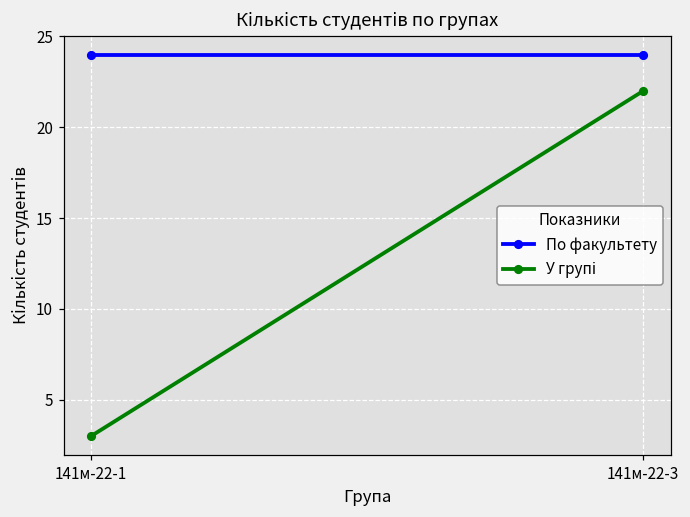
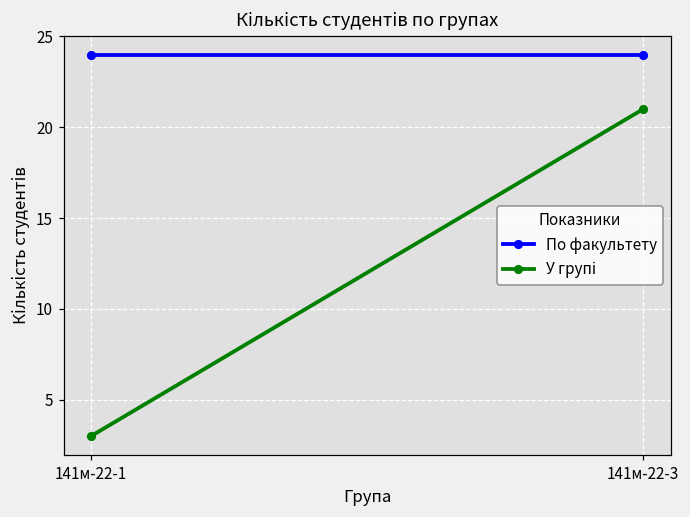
  {
    "По факультету": {
      "141м-22-1": 24,
      "141м-22-3": 24
    },
    "У групі": {
      "141м-22-1": 3,
-     "141м-22-3": 22
+     "141м-22-3": 21
    }
  }
